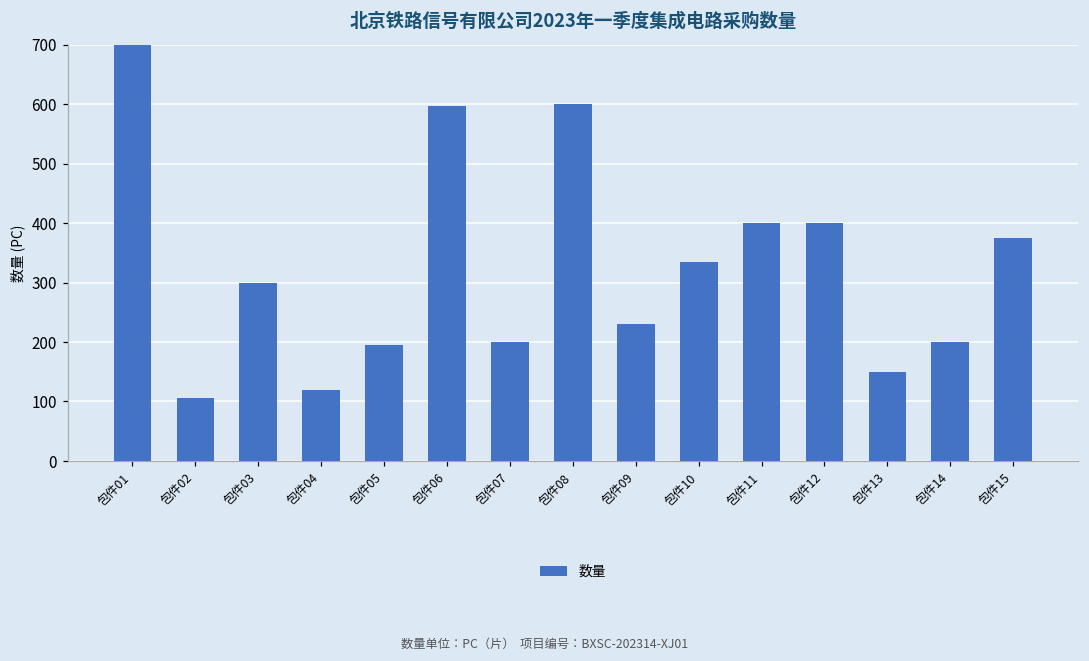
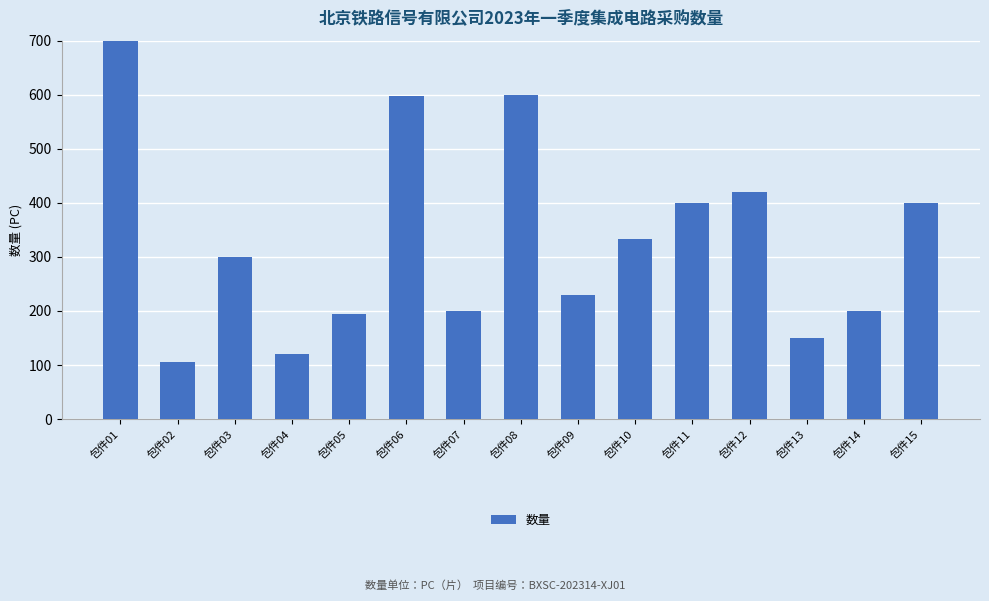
  {
    "包件02": 110,
    "包件03": 300,
    "包件04": 120,
    "包件05": 200,
    "包件06": 600,
    "包件07": 200,
    "包件08": 600,
    "包件09": 230,
    "包件10": 330,
    "包件11": 400,
-   "包件12": 400,
+   "包件12": 420,
    "包件13": 150,
    "包件14": 200,
-   "包件15": 380
+   "包件15": 400
  }
